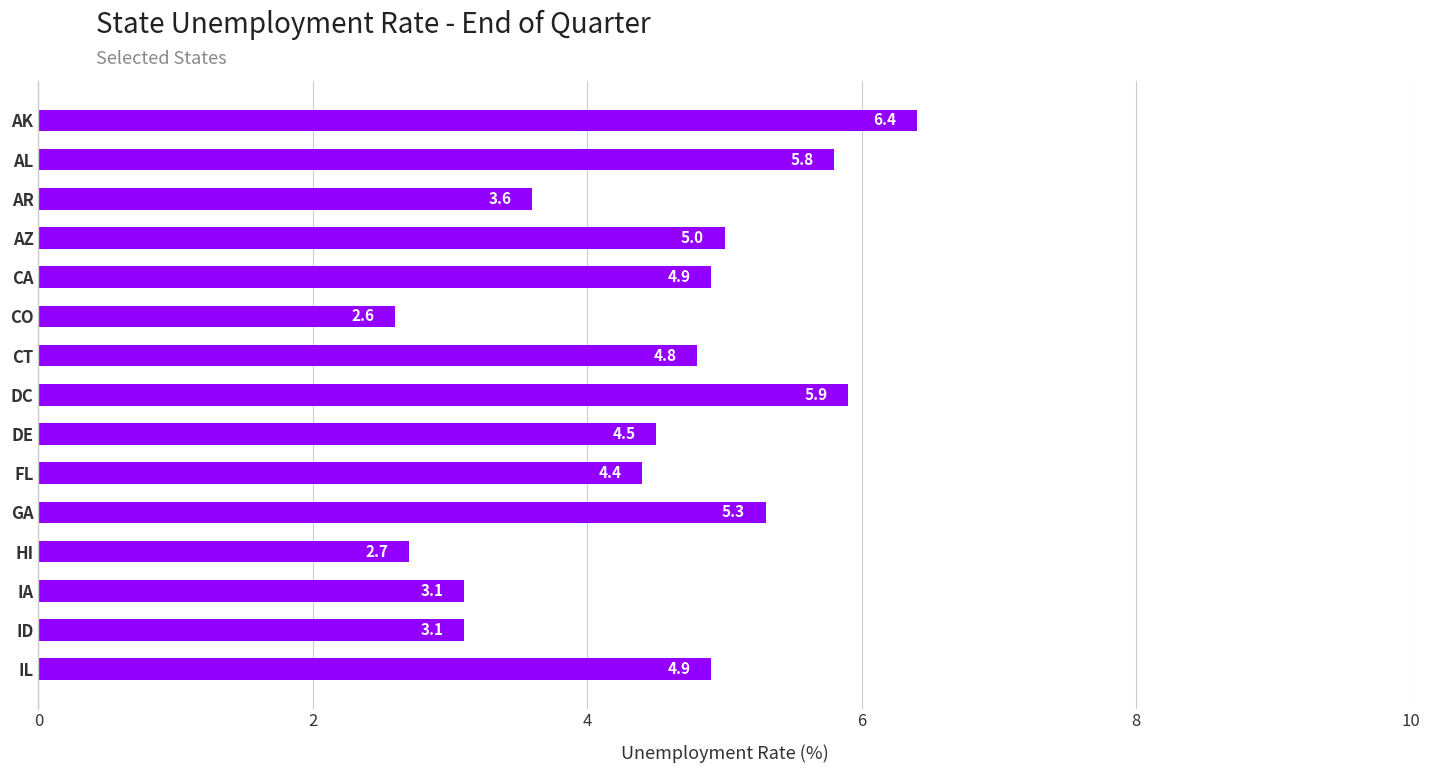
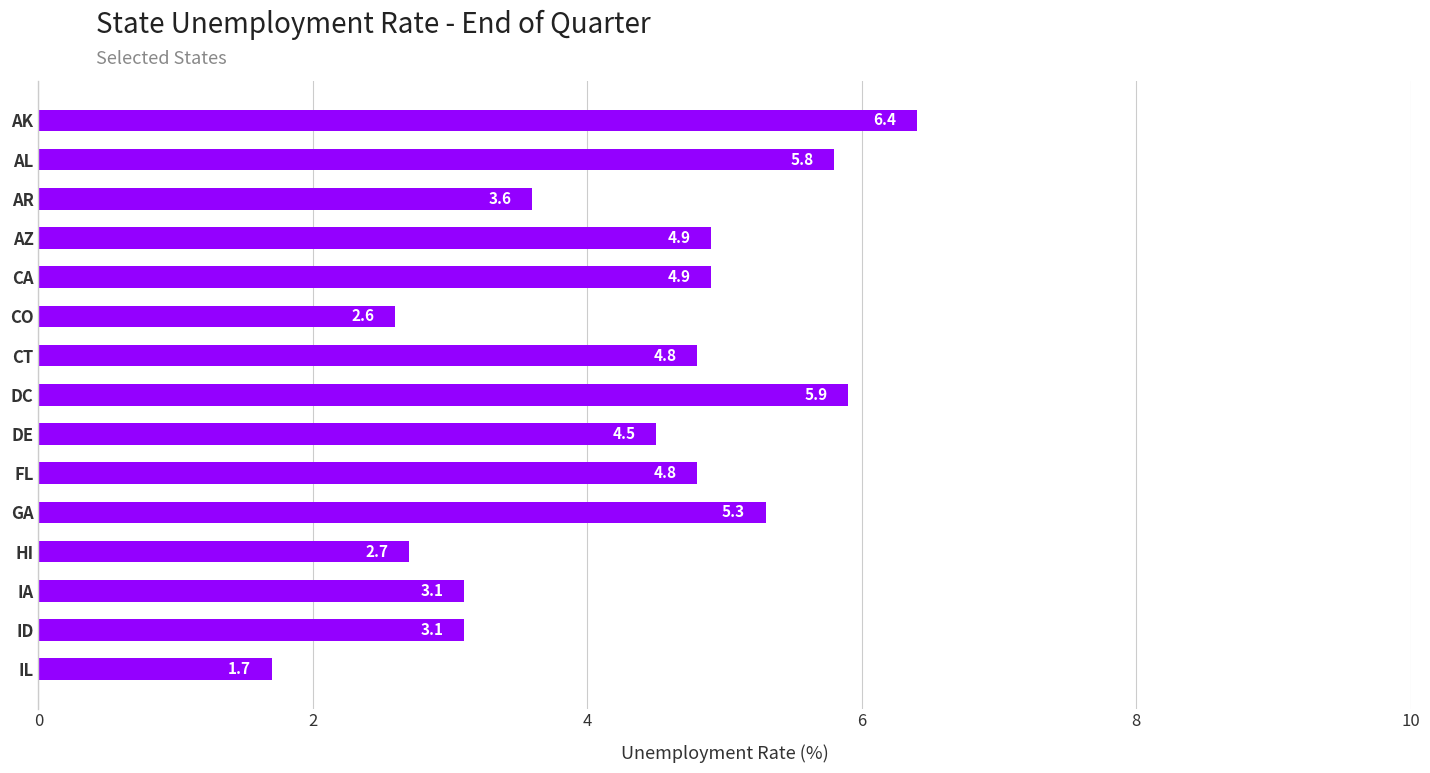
  {
    "AK": 6.4,
    "AL": 5.8,
    "AR": 3.6,
-   "AZ": 5.0,
+   "AZ": 4.9,
    "CA": 4.9,
    "CO": 2.6,
    "CT": 4.8,
    "DC": 5.9,
    "DE": 4.5,
-   "FL": 4.4,
+   "FL": 4.8,
    "GA": 5.3,
    "HI": 2.7,
    "IA": 3.1,
    "ID": 3.1,
-   "IL": 4.9
+   "IL": 1.7
  }
